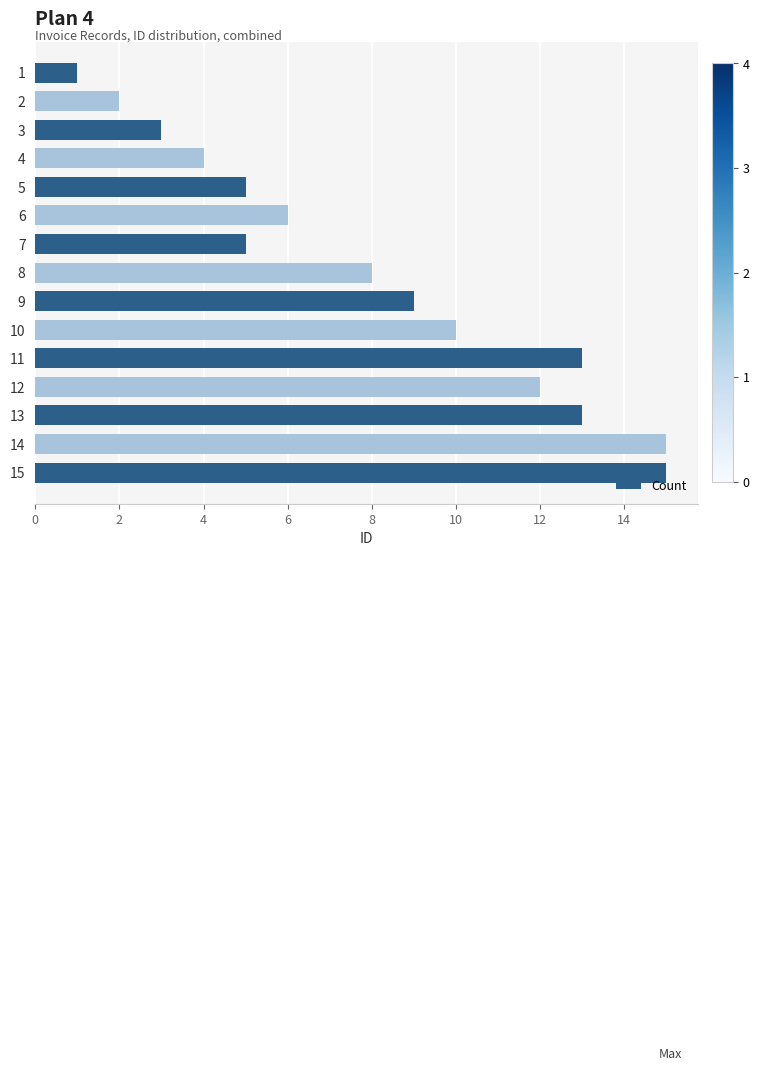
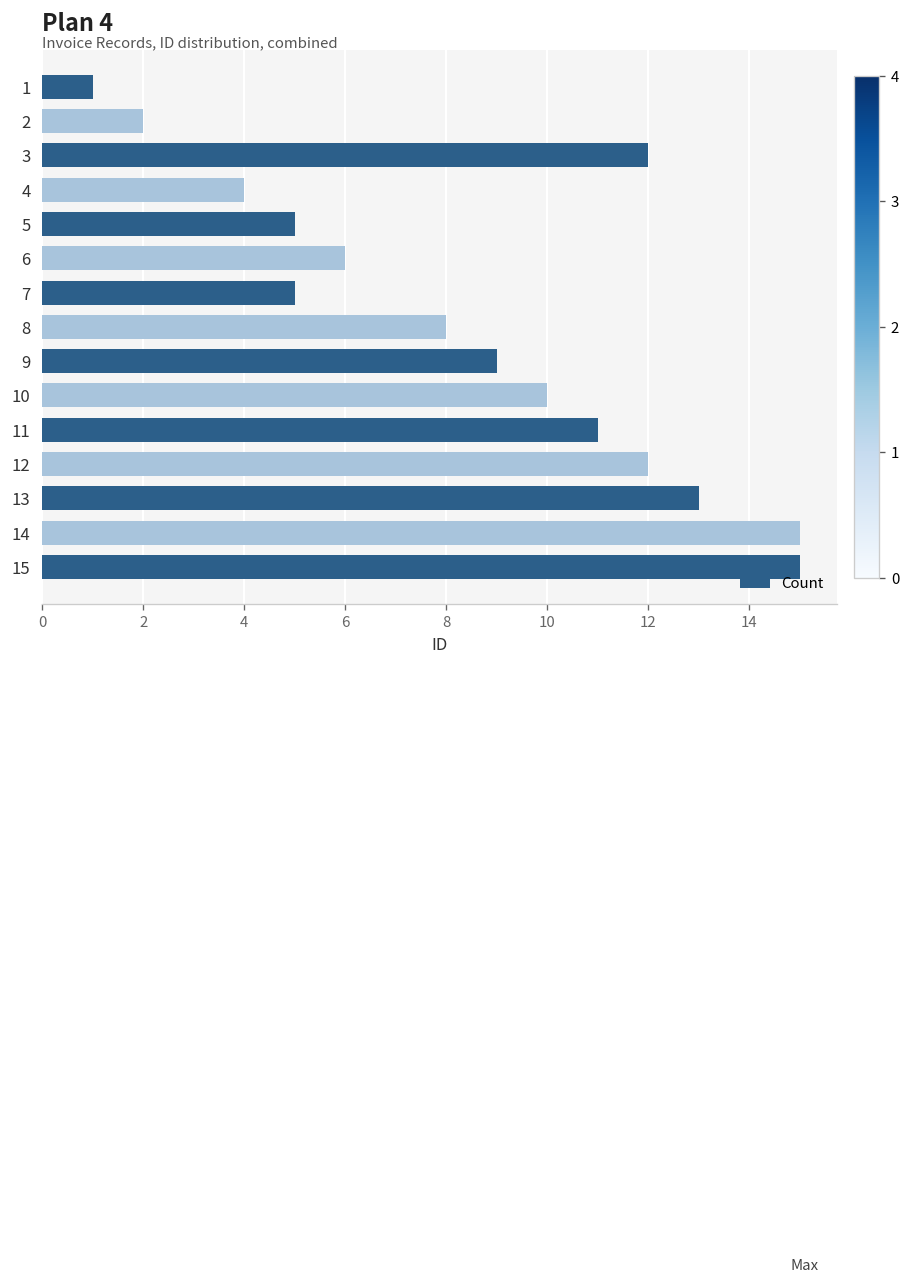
  {
    "1": 1,
    "2": 2,
-   "3": 3,
+   "3": 12,
    "4": 4,
    "5": 5,
    "6": 6,
    "7": 5,
    "8": 8,
    "9": 9,
    "10": 10,
-   "11": 13,
+   "11": 11,
    "12": 12,
    "13": 13,
    "14": 15,
    "15": 15
  }
